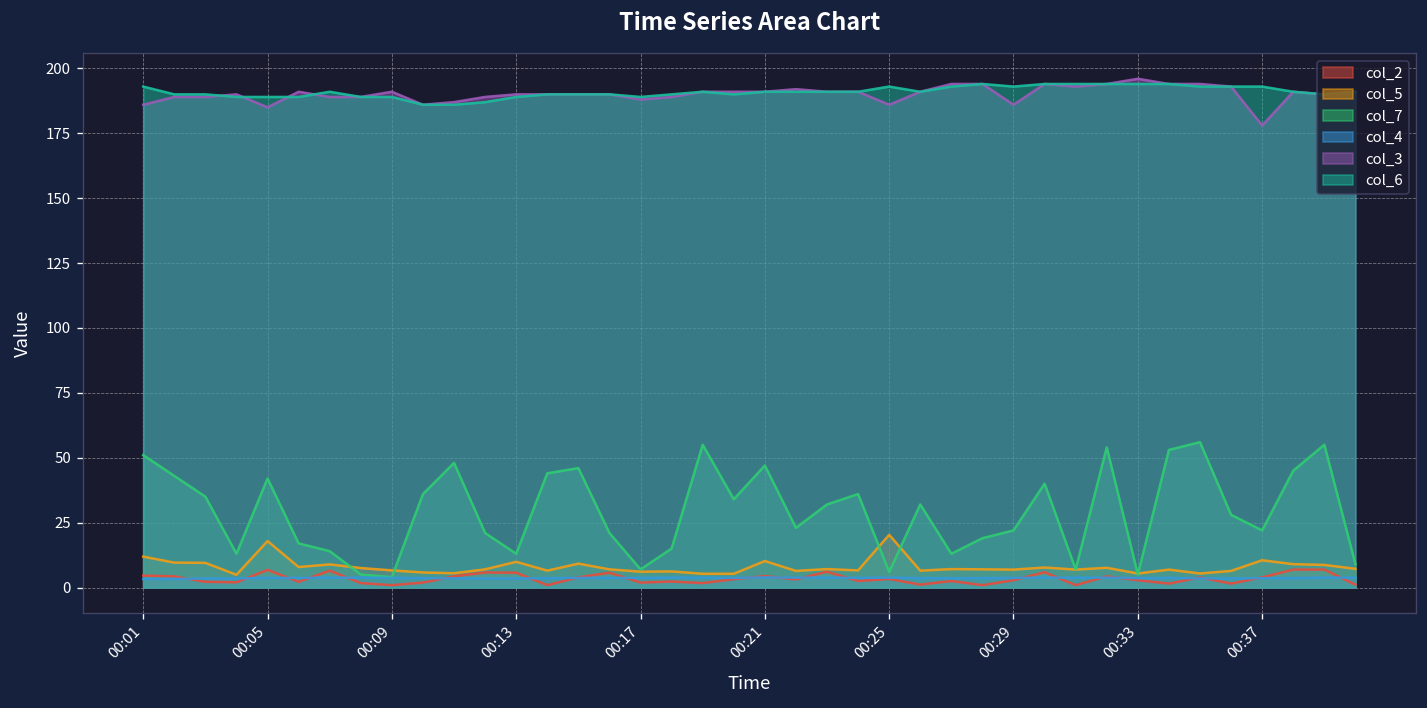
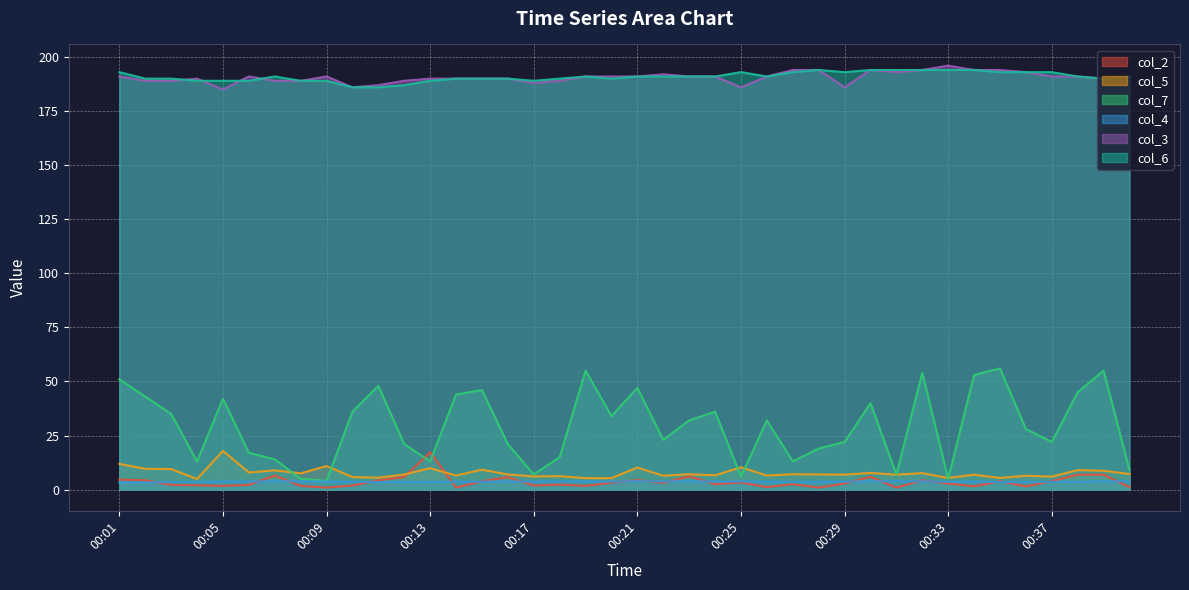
  {
    "col_2": {
      "00:01": 5,
-     "00:05": 7,
+     "00:05": 2,
      "00:09": 1,
-     "00:13": 6,
+     "00:13": 17,
      "00:17": 2
    },
    "col_5": {
      "00:01": 12,
      "00:05": 18,
-     "00:09": 7,
+     "00:09": 11,
      "00:13": 10,
      "00:21": 10,
-     "00:25": 20,
+     "00:25": 10,
      "00:29": 7,
-     "00:37": 11
+     "00:37": 6
    },
    "col_3": {
-     "00:01": 186,
+     "00:01": 191,
      "00:05": 185,
      "00:09": 191,
      "00:25": 186,
      "00:29": 186,
      "00:33": 196,
-     "00:37": 178
+     "00:37": 191
    }
  }
